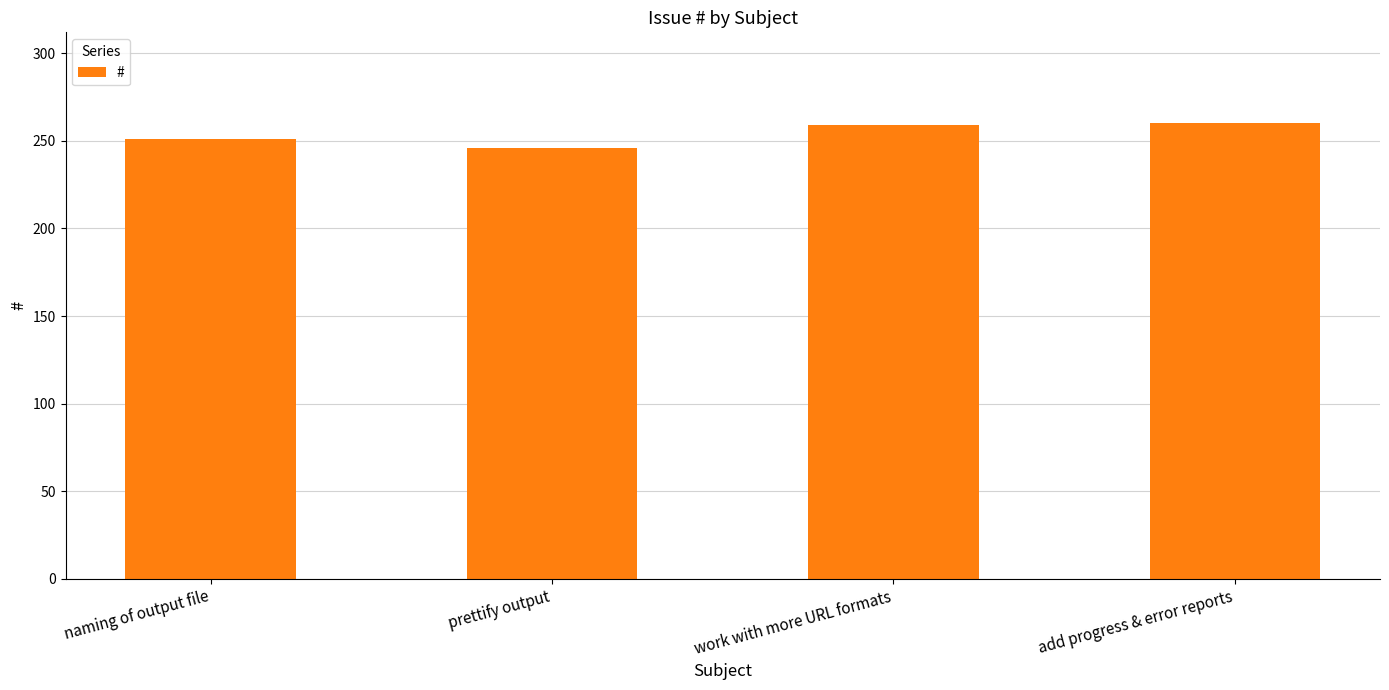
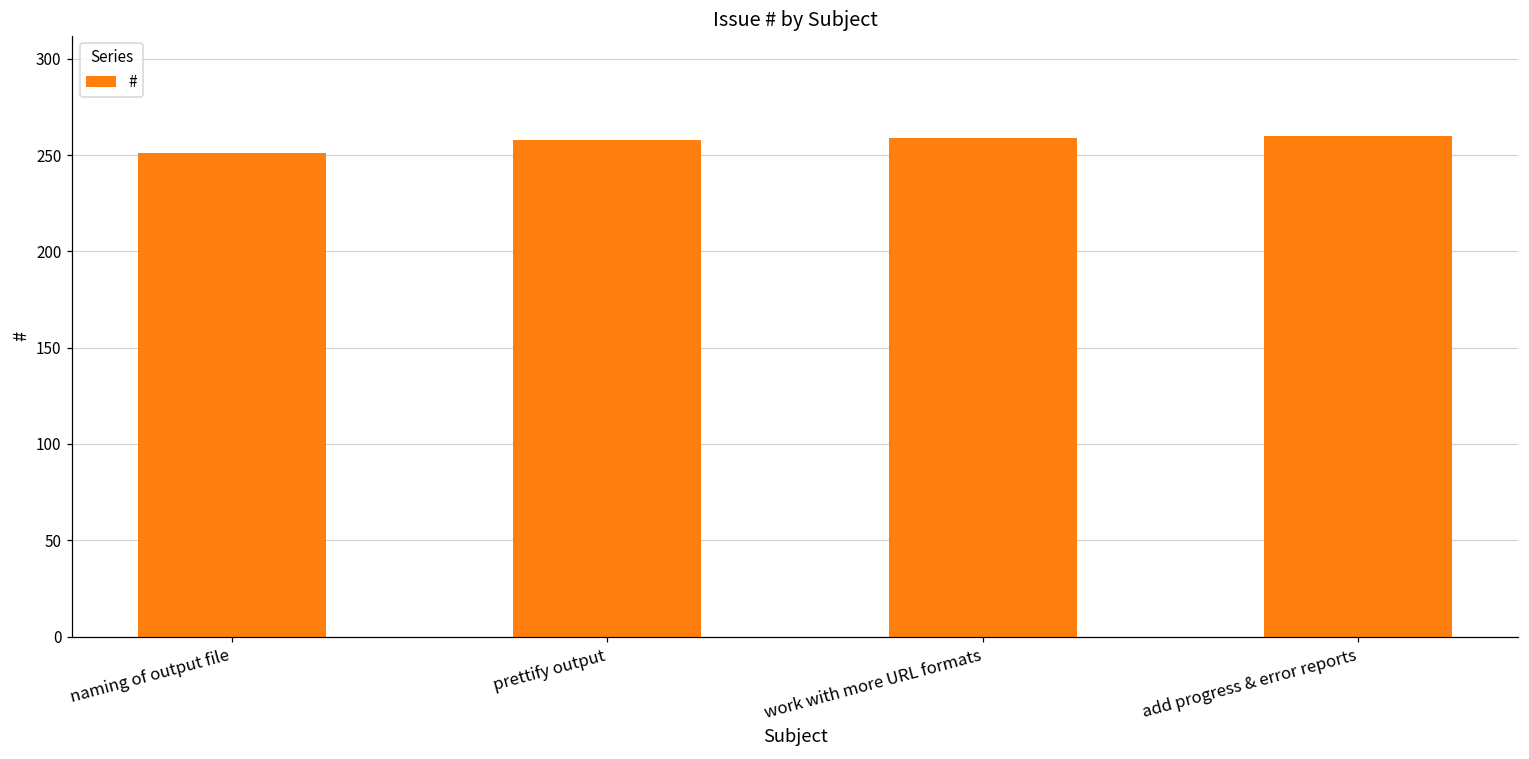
  {
    "naming of output file": 251,
-   "prettify output": 246,
+   "prettify output": 258,
    "work with more URL formats": 259,
    "add progress & error reports": 260
  }
